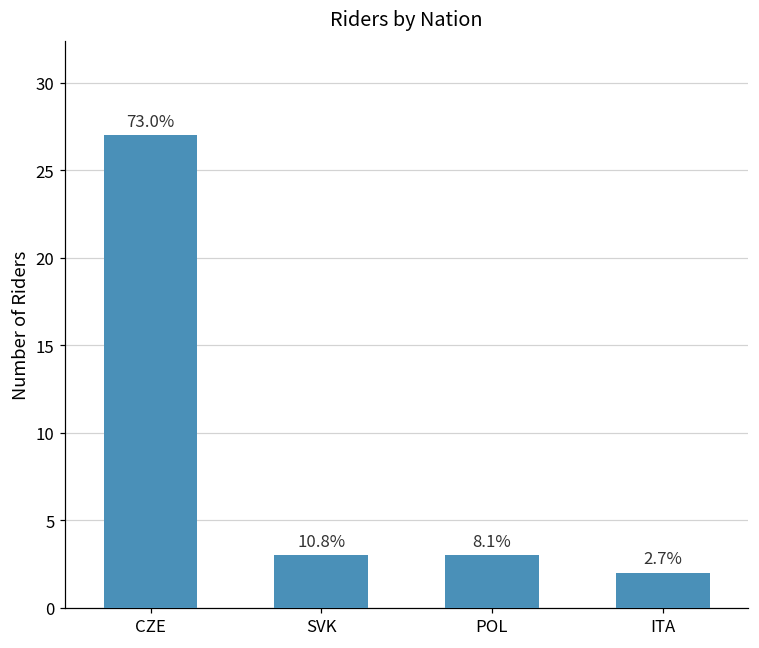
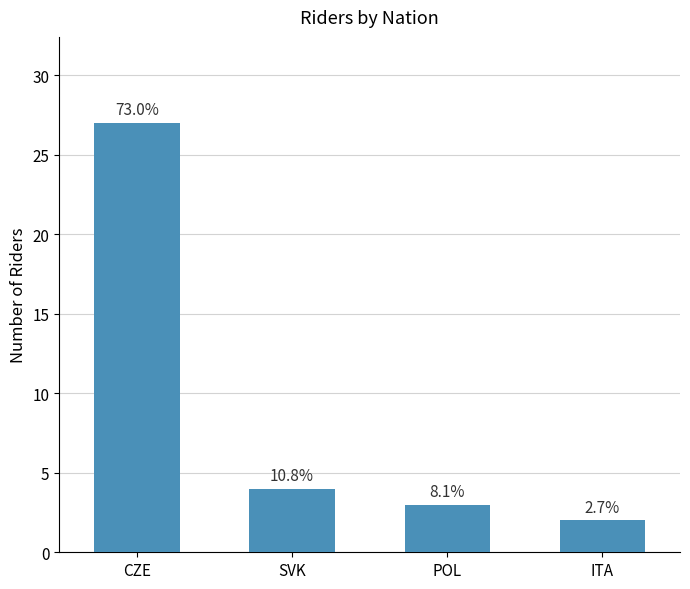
  {
-   "SVK": 3
+   "SVK": 4
  }
